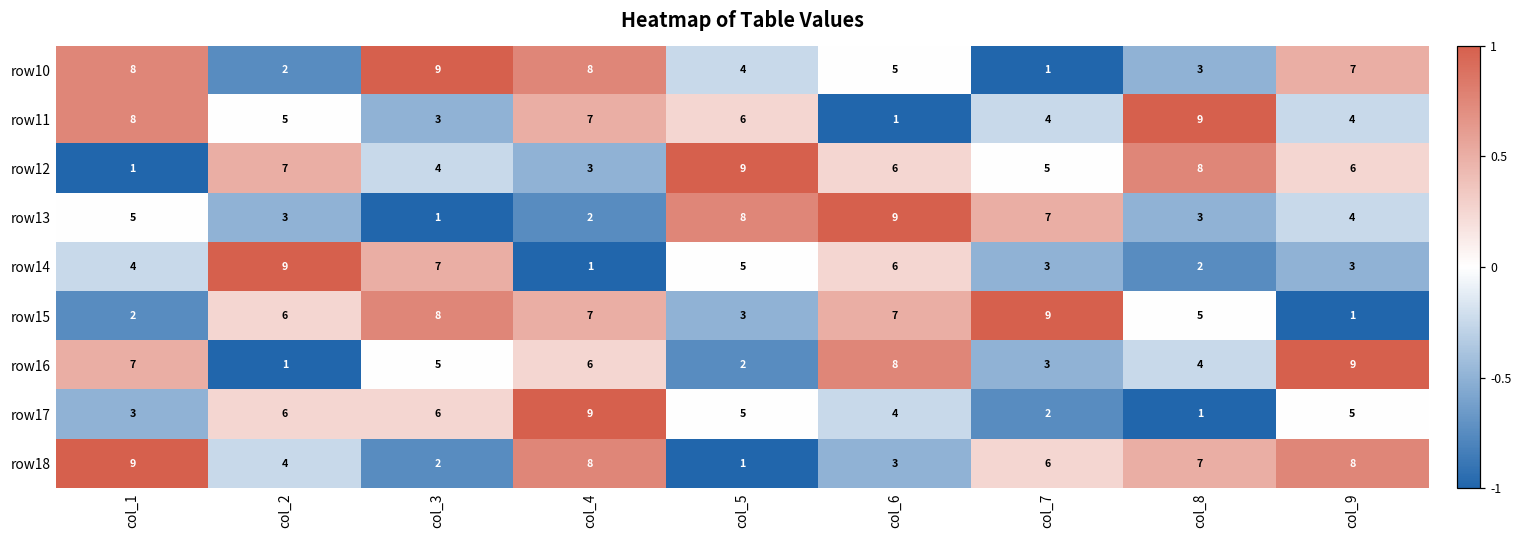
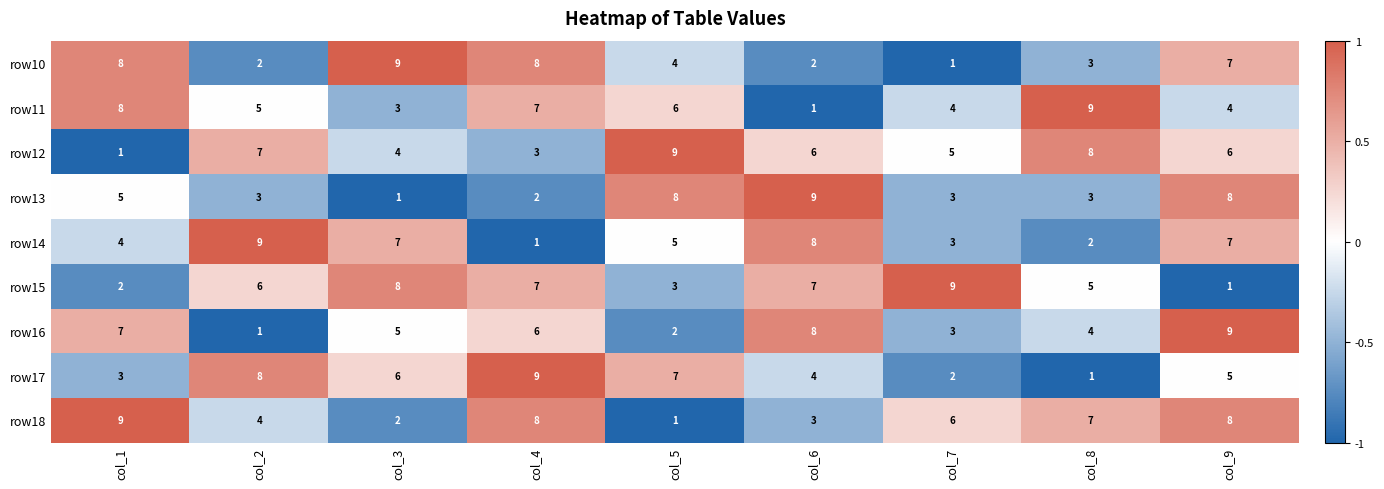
  {
    "row10": {
      "col_1": 8,
      "col_2": 2,
      "col_3": 9,
      "col_4": 8,
      "col_5": 4,
-     "col_6": 5,
+     "col_6": 2,
      "col_7": 1,
      "col_8": 3,
      "col_9": 7
    },
    "row11": {
      "col_1": 8,
      "col_2": 5,
      "col_3": 3,
      "col_4": 7,
      "col_5": 6,
      "col_6": 1,
      "col_7": 4,
      "col_8": 9,
      "col_9": 4
    },
    "row12": {
      "col_1": 1,
      "col_2": 7,
      "col_3": 4,
      "col_4": 3,
      "col_5": 9,
      "col_6": 6,
      "col_7": 5,
      "col_8": 8,
      "col_9": 6
    },
    "row13": {
      "col_1": 5,
      "col_2": 3,
      "col_3": 1,
      "col_4": 2,
      "col_5": 8,
      "col_6": 9,
-     "col_7": 7,
+     "col_7": 3,
      "col_8": 3,
-     "col_9": 4
+     "col_9": 8
    },
    "row14": {
      "col_1": 4,
      "col_2": 9,
      "col_3": 7,
      "col_4": 1,
      "col_5": 5,
-     "col_6": 6,
+     "col_6": 8,
      "col_7": 3,
      "col_8": 2,
-     "col_9": 3
+     "col_9": 7
    },
    "row15": {
      "col_1": 2,
      "col_2": 6,
      "col_3": 8,
      "col_4": 7,
      "col_5": 3,
      "col_6": 7,
      "col_7": 9,
      "col_8": 5,
      "col_9": 1
    },
    "row16": {
      "col_1": 7,
      "col_2": 1,
      "col_3": 5,
      "col_4": 6,
      "col_5": 2,
      "col_6": 8,
      "col_7": 3,
      "col_8": 4,
      "col_9": 9
    },
    "row17": {
      "col_1": 3,
-     "col_2": 6,
+     "col_2": 8,
      "col_3": 6,
      "col_4": 9,
-     "col_5": 5,
+     "col_5": 7,
      "col_6": 4,
      "col_7": 2,
      "col_8": 1,
      "col_9": 5
    },
    "row18": {
      "col_1": 9,
      "col_2": 4,
      "col_3": 2,
      "col_4": 8,
      "col_5": 1,
      "col_6": 3,
      "col_7": 6,
      "col_8": 7,
      "col_9": 8
    }
  }
